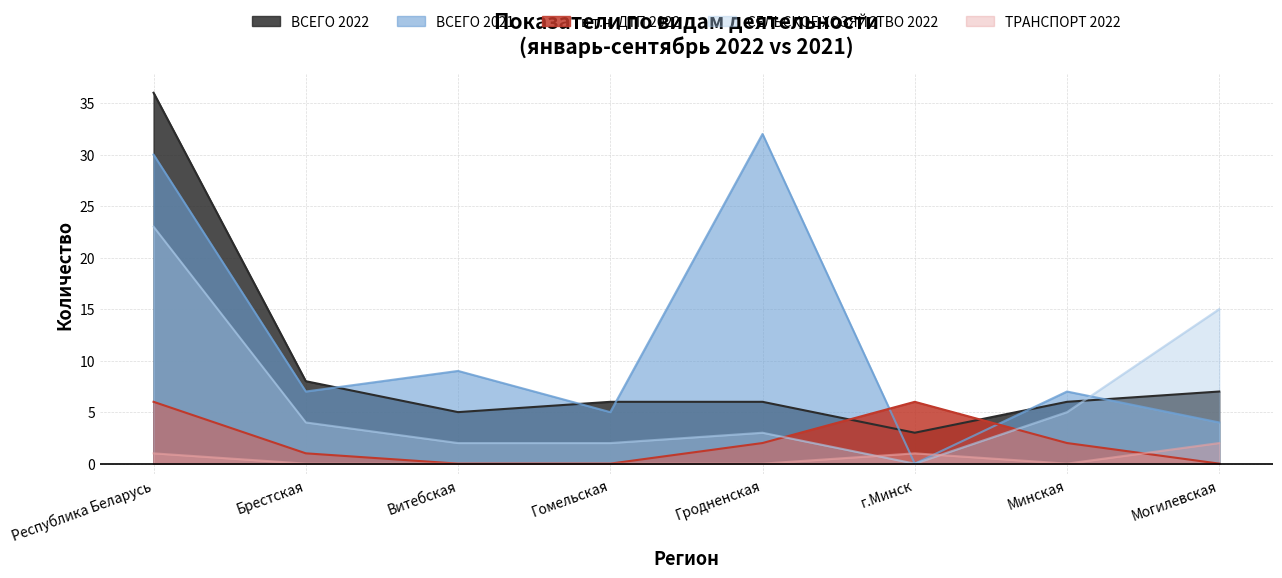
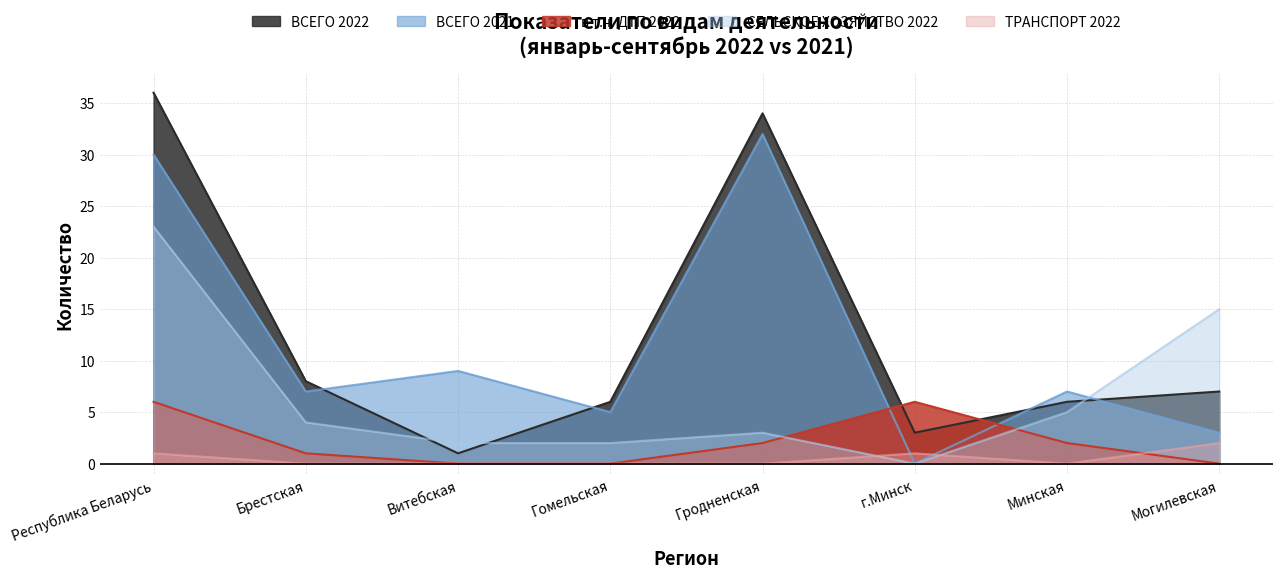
  {
    "ВСЕГО 2022": {
      "Республика Беларусь": 36,
      "Брестская": 8,
-     "Витебская": 5,
+     "Витебская": 1,
      "Гомельская": 6,
-     "Гродненская": 6,
+     "Гродненская": 34,
      "г.Минск": 3,
      "Минская": 6,
      "Могилевская": 7
    },
    "ВСЕГО 2021": {
      "Республика Беларусь": 30,
      "Брестская": 7,
      "Витебская": 9,
      "Гомельская": 5,
      "Гродненская": 32,
      "Минская": 7,
-     "Могилевская": 4
+     "Могилевская": 3
    },
    "в т.ч. ДТП 2022": {
      "Республика Беларусь": 6,
      "Брестская": 1,
      "Гродненская": 2,
      "г.Минск": 6,
      "Минская": 2,
      "Могилевская": 0
    },
    "СЕЛЬСКОЕ ХОЗЯЙСТВО 2022": {
      "Республика Беларусь": 23,
      "Брестская": 4,
      "Витебская": 2,
      "Гомельская": 2,
      "Гродненская": 3,
      "Минская": 5,
      "Могилевская": 15
    },
    "ТРАНСПОРТ 2022": {
      "Республика Беларусь": 1,
      "Брестская": 0,
      "Гродненская": 0,
      "г.Минск": 1,
      "Минская": 0,
      "Могилевская": 2
    }
  }
